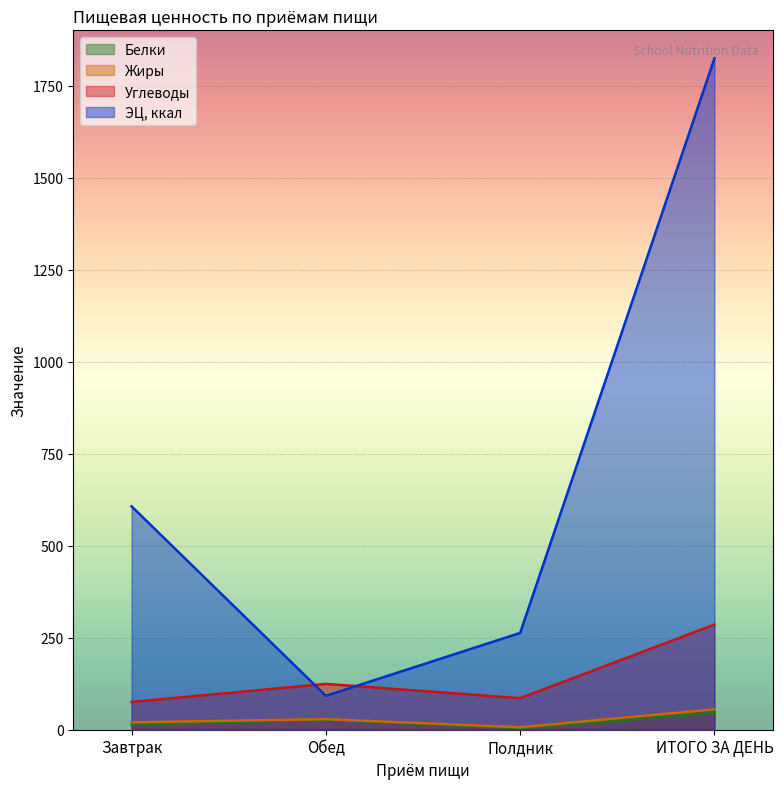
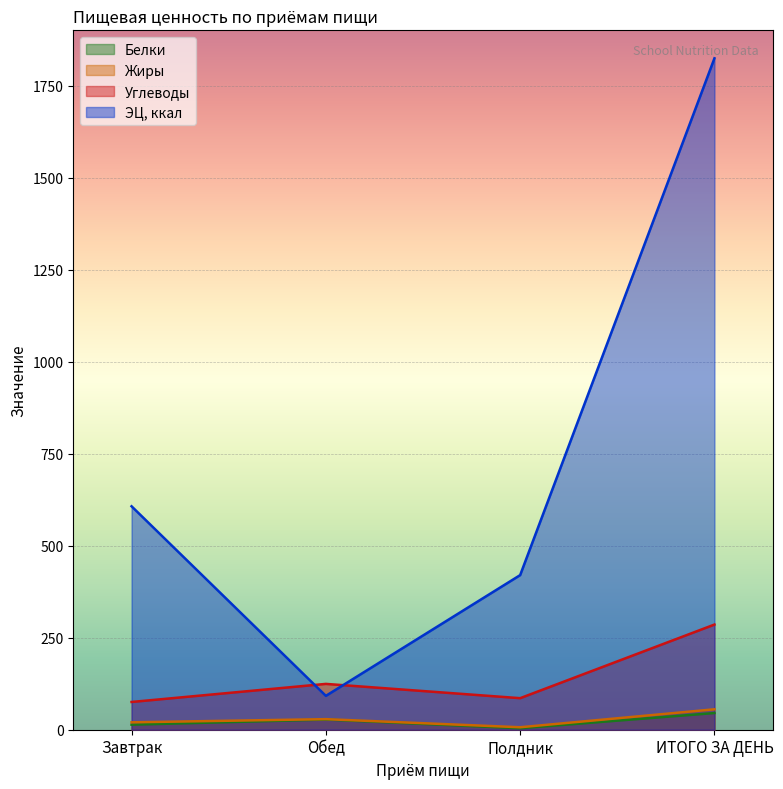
  {
    "Белки": {
      "ИТОГО ЗА ДЕНЬ": 50
    },
    "ЭЦ, ккал": {
      "Завтрак": 610,
      "Обед": 90,
-     "Полдник": 260,
+     "Полдник": 420,
      "ИТОГО ЗА ДЕНЬ": 1820
    }
  }
